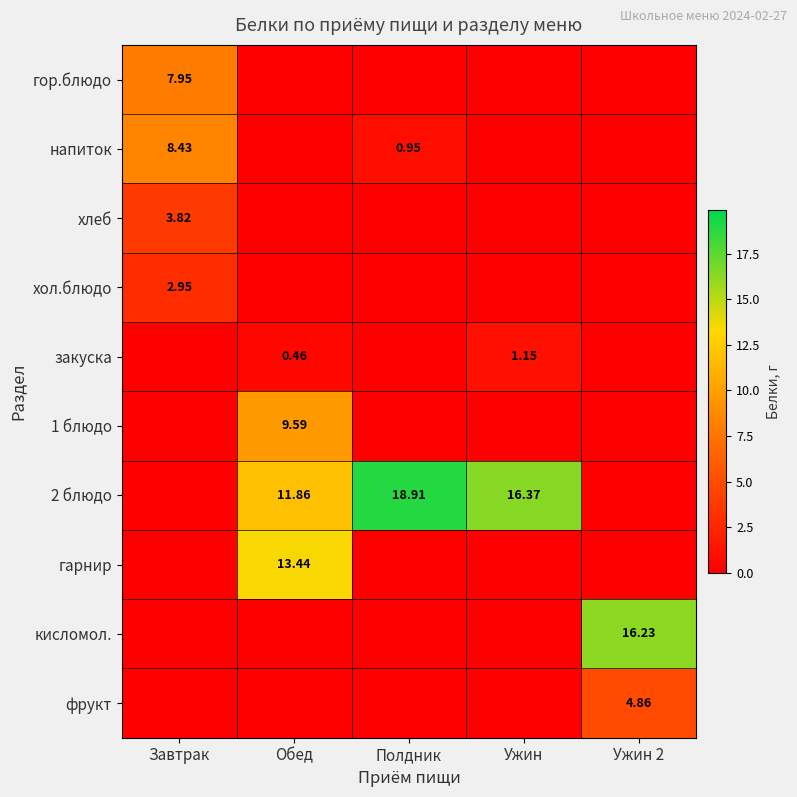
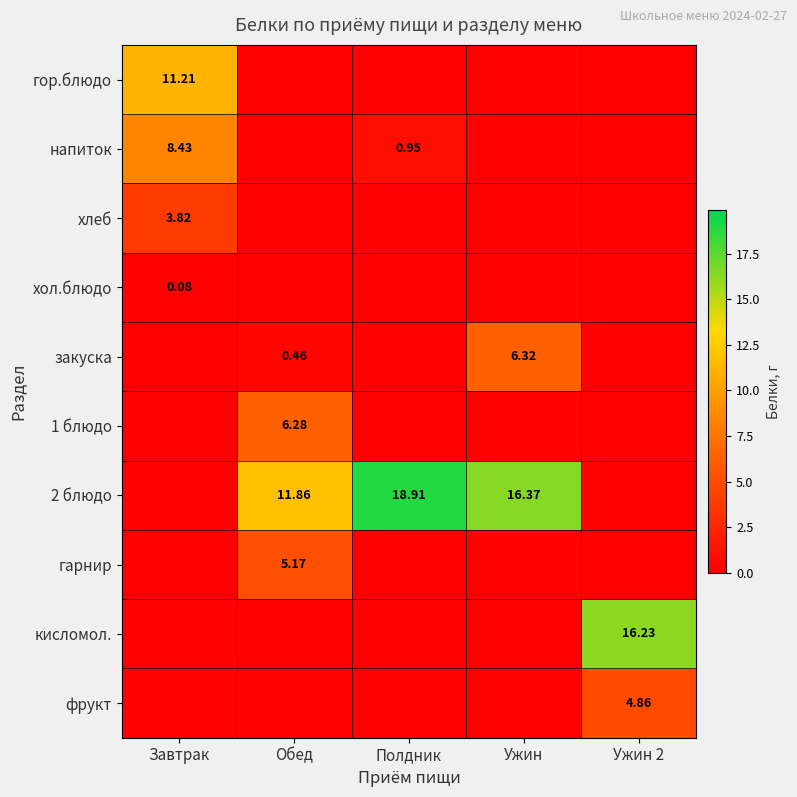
  {
    "гор.блюдо": {
-     "Завтрак": 7.95
+     "Завтрак": 11.21
    },
    "напиток": {
      "Завтрак": 8.43,
      "Полдник": 0.95
    },
    "хлеб": {
      "Завтрак": 3.82
    },
    "хол.блюдо": {
-     "Завтрак": 2.95
+     "Завтрак": 0.08
    },
    "закуска": {
      "Обед": 0.46,
-     "Ужин": 1.15
+     "Ужин": 6.32
    },
    "1 блюдо": {
-     "Обед": 9.59
+     "Обед": 6.28
    },
    "2 блюдо": {
      "Обед": 11.86,
      "Полдник": 18.91,
      "Ужин": 16.37
    },
    "гарнир": {
-     "Обед": 13.44
+     "Обед": 5.17
    },
    "кисломол.": {
      "Ужин 2": 16.23
    },
    "фрукт": {
      "Ужин 2": 4.86
    }
  }
